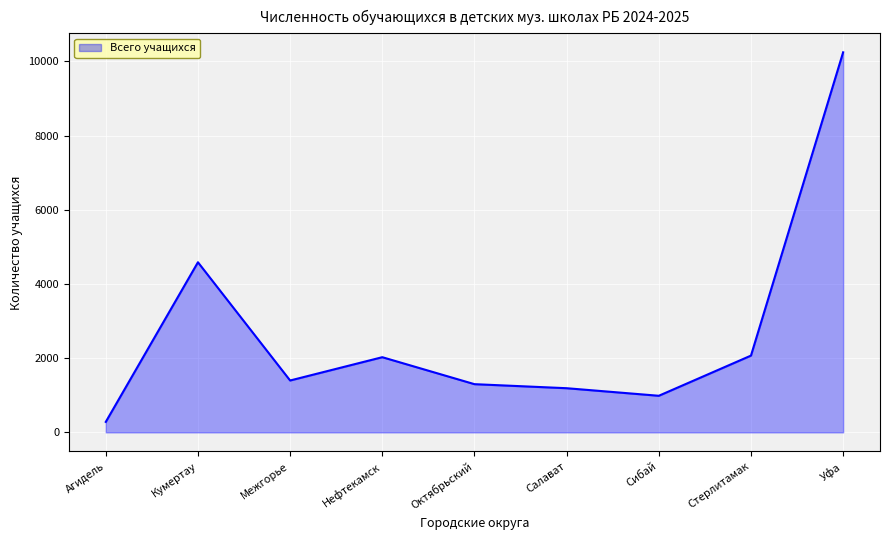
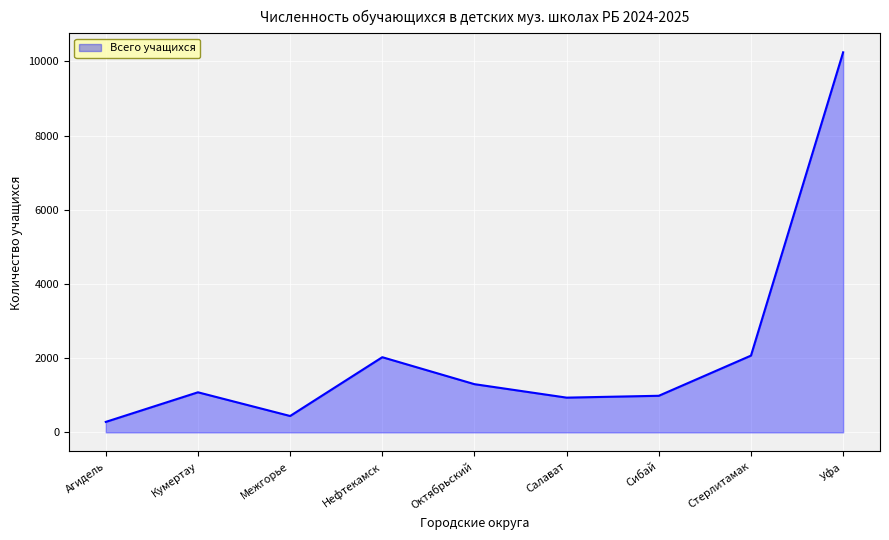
  {
    "Агидель": 300,
-   "Кумертау": 4600,
-   "Межгорье": 1400,
+   "Кумертау": 1100,
+   "Межгорье": 400,
    "Нефтекамск": 2000,
    "Октябрьский": 1300,
-   "Салават": 1200,
+   "Салават": 900,
    "Сибай": 1000,
    "Стерлитамак": 2100,
    "Уфа": 10200
  }
